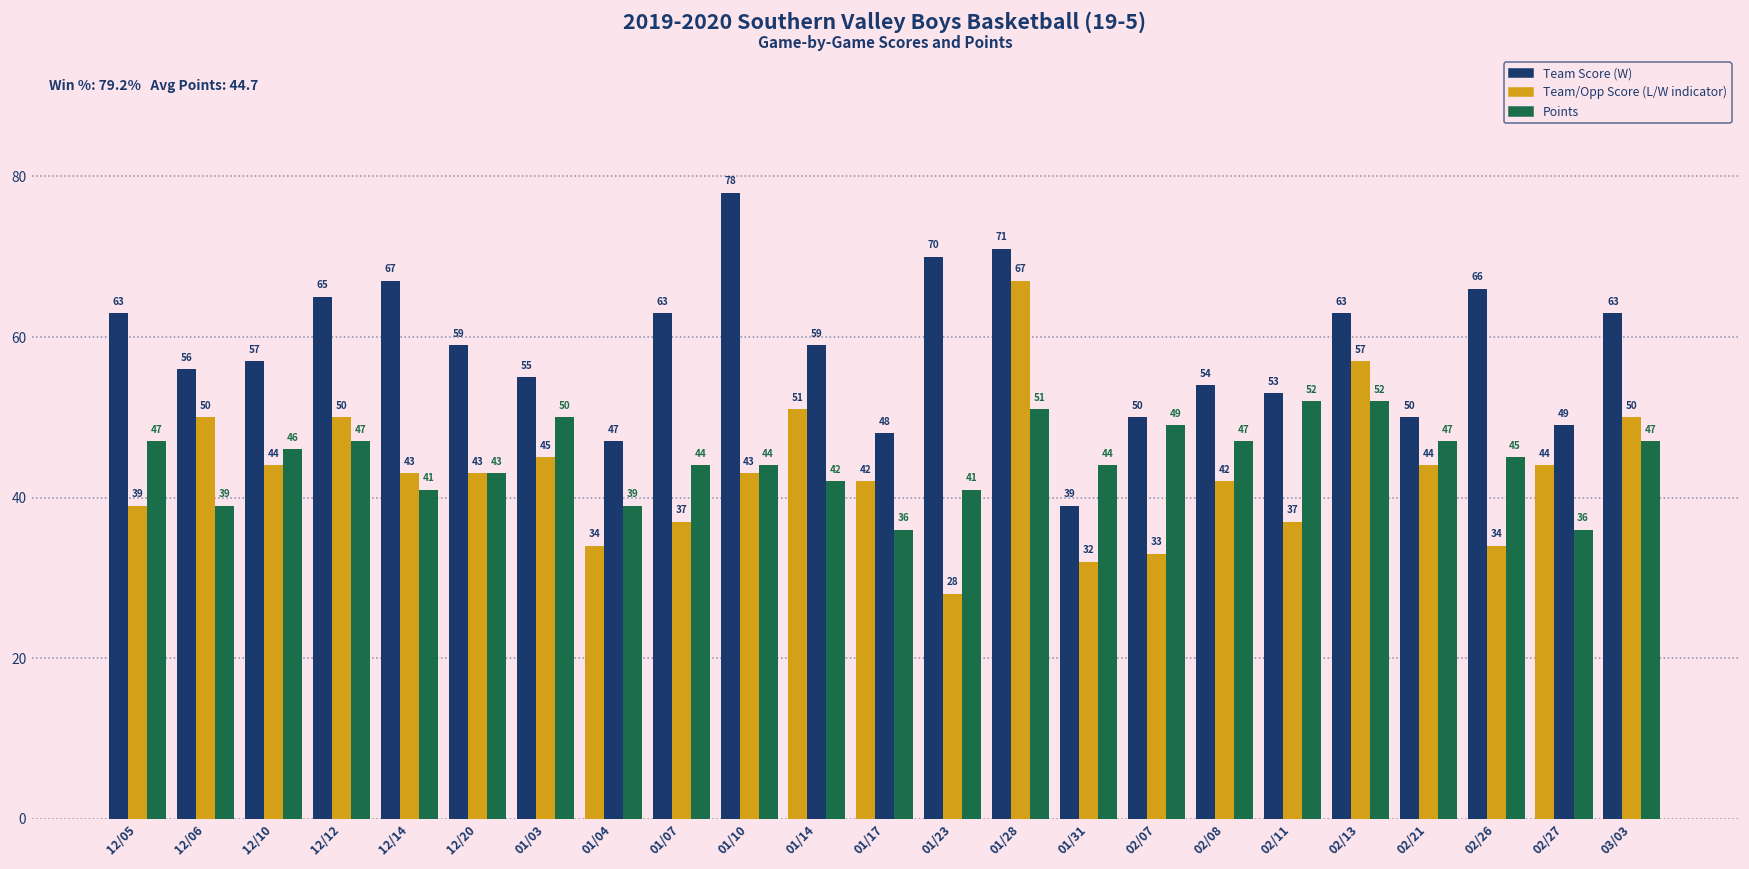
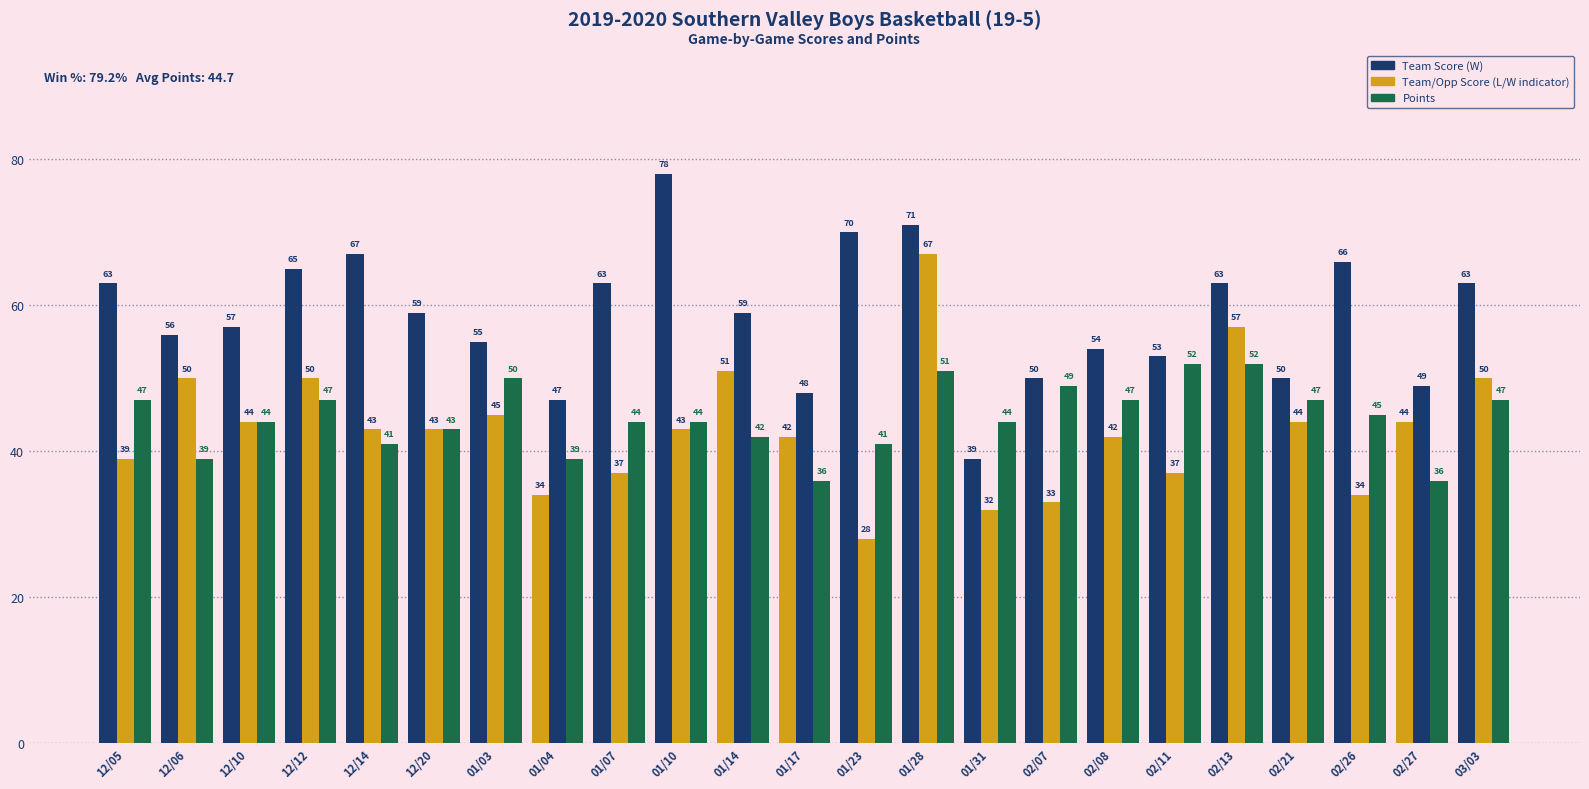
  {
    "Points": {
      "12/05": 47,
      "12/06": 39,
-     "12/10": 46,
+     "12/10": 44,
      "12/12": 47,
      "12/14": 41,
      "12/20": 43,
      "01/03": 50,
      "01/04": 39,
      "01/07": 44,
      "01/10": 44,
      "01/14": 42,
      "01/17": 36,
      "01/23": 41,
      "01/28": 51,
      "01/31": 44,
      "02/07": 49,
      "02/08": 47,
      "02/11": 52,
      "02/13": 52,
      "02/21": 47,
      "02/26": 45,
      "02/27": 36,
      "03/03": 47
    }
  }
